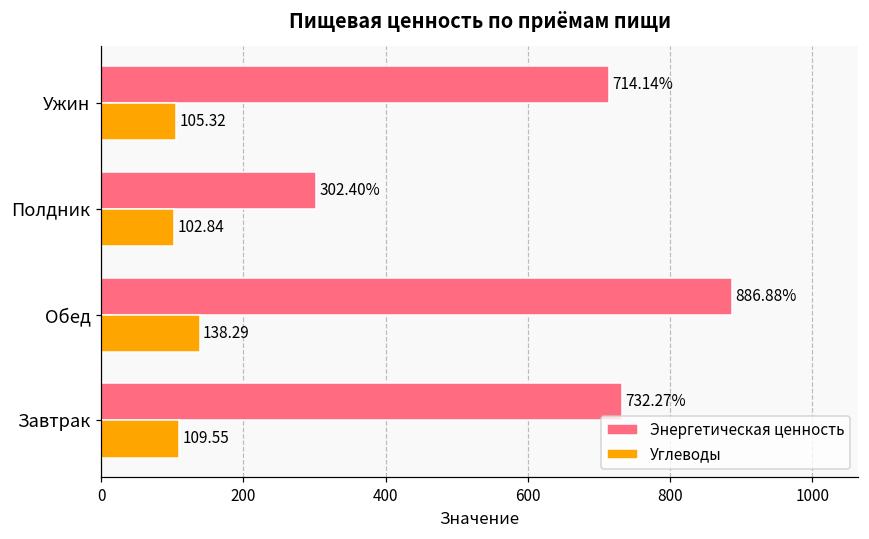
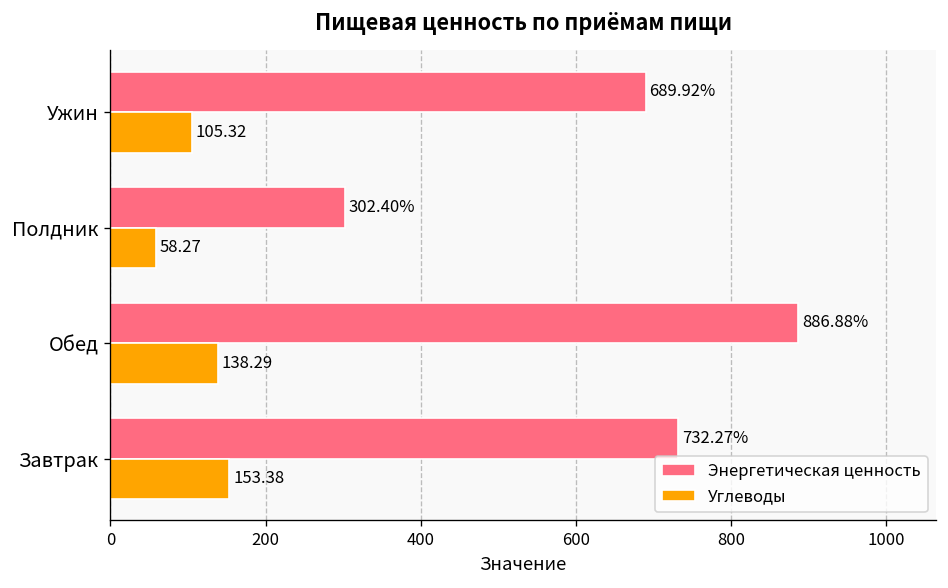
  {
    "Энергетическая ценность": {
-     "Ужин": "714.14%",
+     "Ужин": "689.92%",
      "Полдник": "302.40%",
      "Обед": "886.88%",
      "Завтрак": "732.27%"
    },
    "Углеводы": {
      "Ужин": "105.32",
-     "Полдник": "102.84",
+     "Полдник": "58.27",
      "Обед": "138.29",
-     "Завтрак": "109.55"
+     "Завтрак": "153.38"
    }
  }
